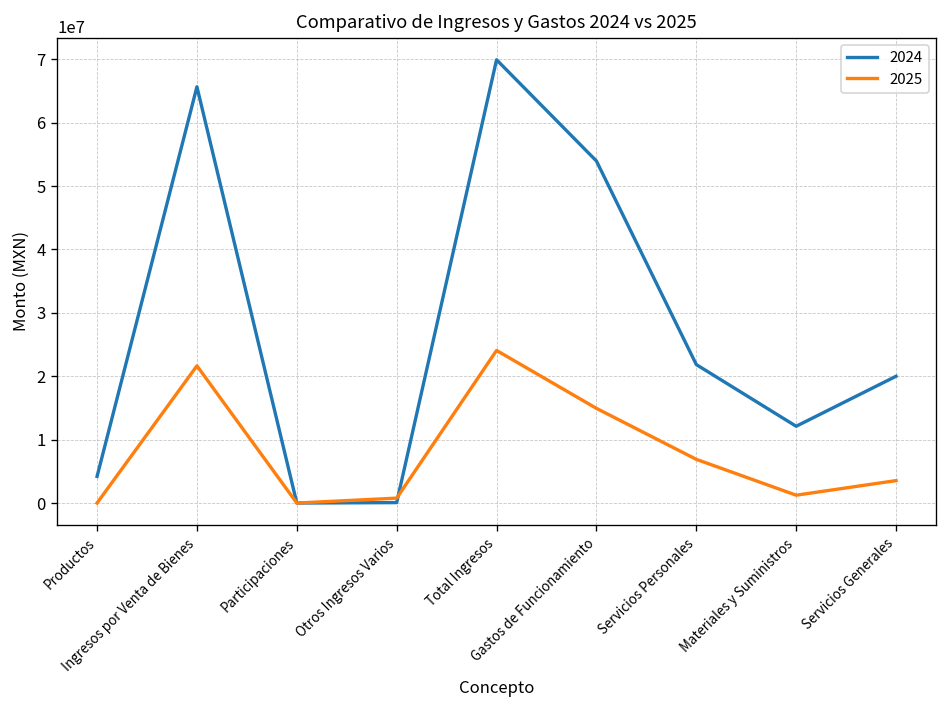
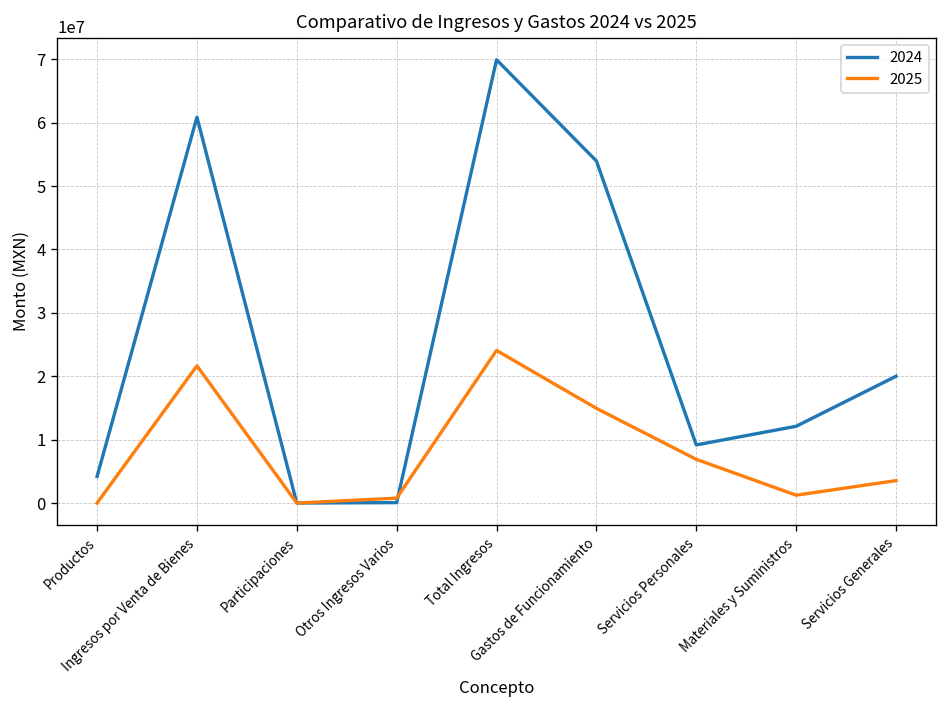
  {
    "2024": {
      "Productos": 4000000,
-     "Ingresos por Venta de Bienes": 66000000,
+     "Ingresos por Venta de Bienes": 61000000,
      "Otros Ingresos Varios": 0,
      "Total Ingresos": 70000000,
      "Gastos de Funcionamiento": 54000000,
-     "Servicios Personales": 22000000,
+     "Servicios Personales": 9000000,
      "Materiales y Suministros": 12000000,
      "Servicios Generales": 20000000
    },
    "2025": {
      "Productos": 0,
      "Ingresos por Venta de Bienes": 22000000,
      "Otros Ingresos Varios": 1000000,
      "Total Ingresos": 24000000,
      "Gastos de Funcionamiento": 15000000,
      "Servicios Personales": 7000000,
      "Materiales y Suministros": 1000000,
      "Servicios Generales": 4000000
    }
  }
